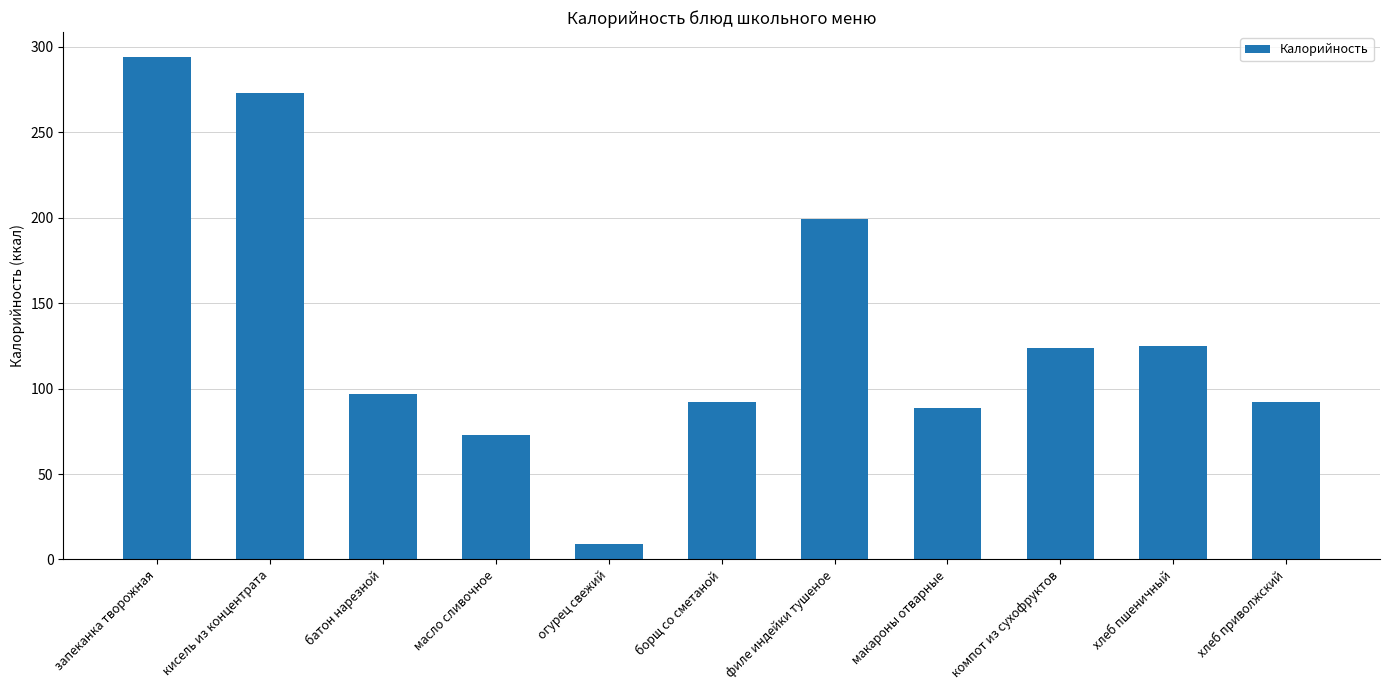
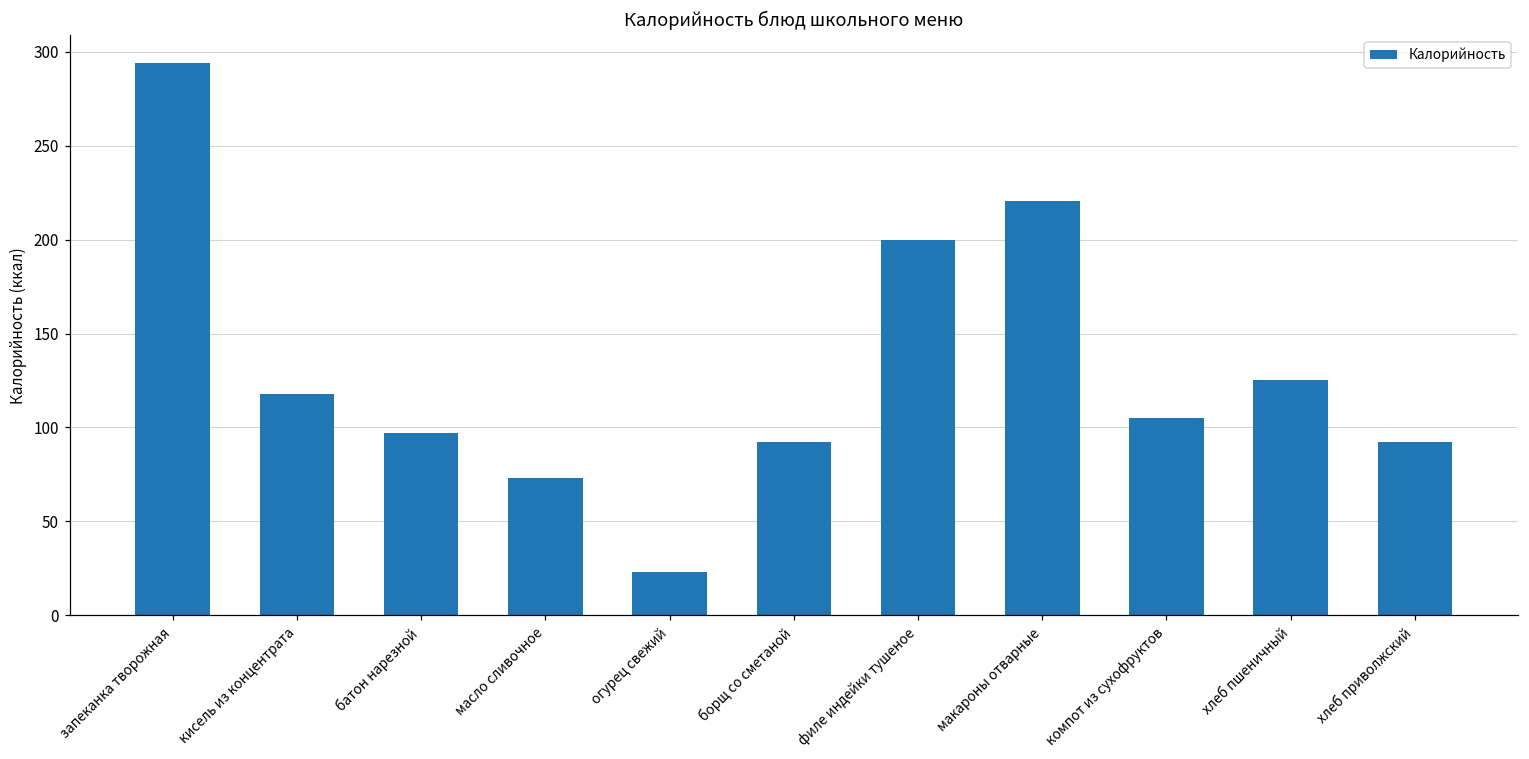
  {
    "запеканка творожная": 294,
-   "кисель из концентрата": 273,
+   "кисель из концентрата": 118,
    "батон нарезной": 97,
    "масло сливочное": 73,
-   "огурец свежий": 9,
+   "огурец свежий": 23,
    "борщ со сметаной": 92,
    "филе индейки тушеное": 200,
-   "макароны отварные": 88,
-   "компот из сухофруктов": 124,
+   "макароны отварные": 221,
+   "компот из сухофруктов": 105,
    "хлеб пшеничный": 125,
    "хлеб приволжский": 92
  }
